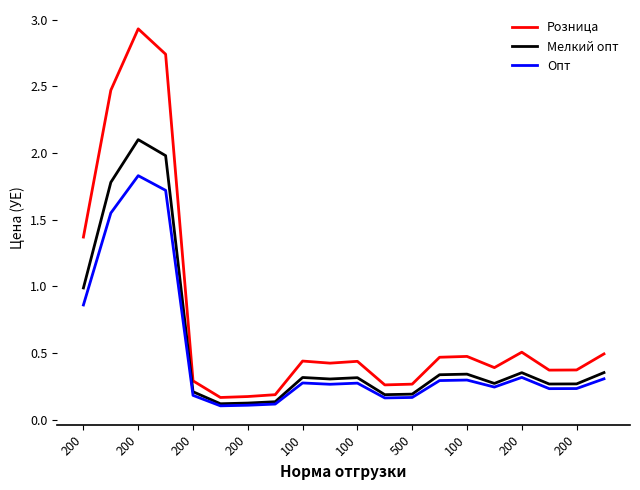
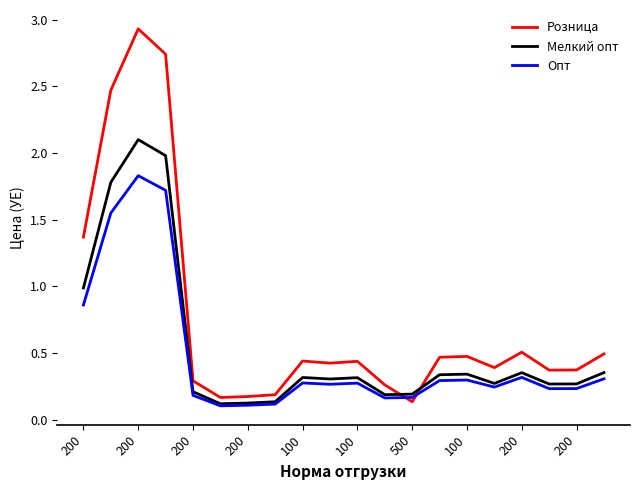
  {
    "Розница": {
-     "500": 0.27
+     "500": 0.14
    },
    "Мелкий опт": {
      "500": 0.19
    },
    "Опт": {
      "500": 0.17
    }
  }
